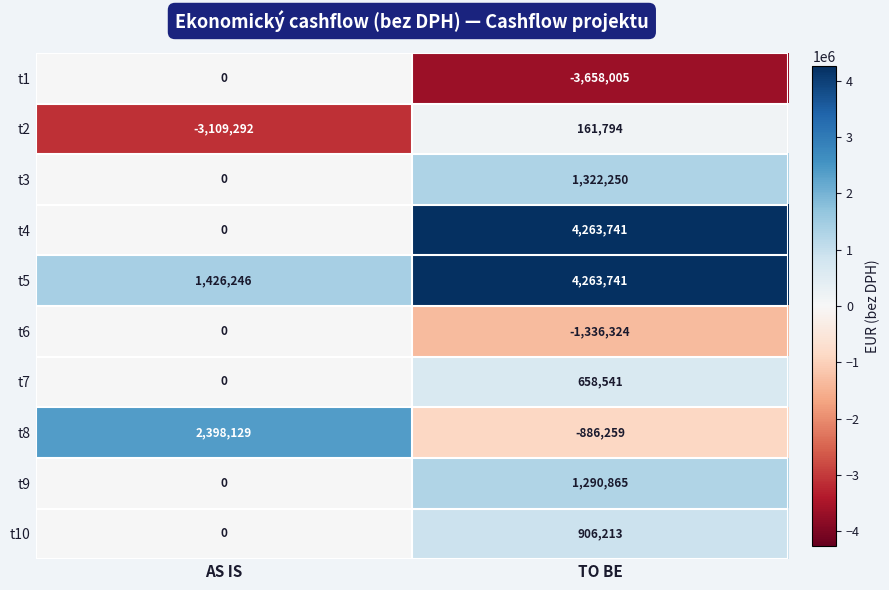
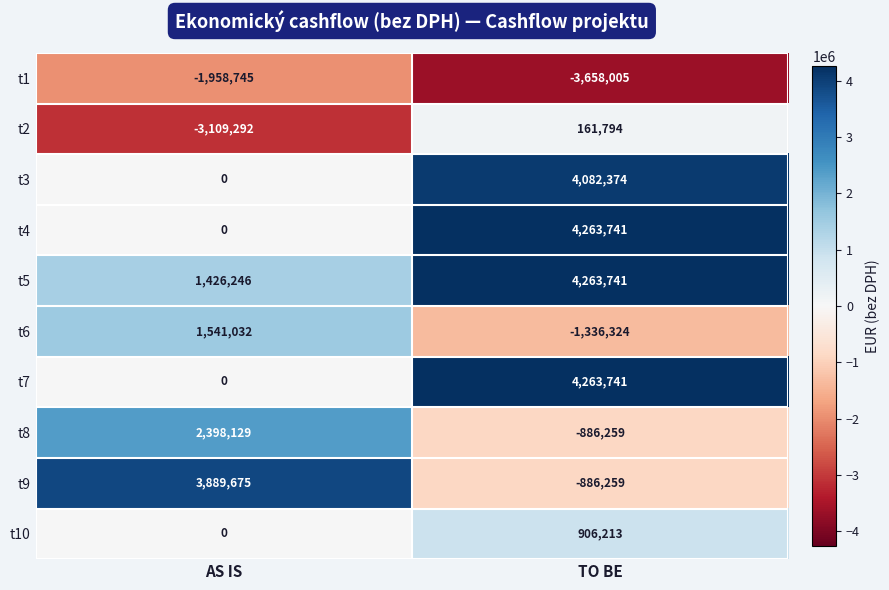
  {
    "t1": {
-     "AS IS": "0",
+     "AS IS": "-1,958,745",
      "TO BE": "-3,658,005"
    },
    "t2": {
      "AS IS": "-3,109,292",
      "TO BE": "161,794"
    },
    "t3": {
      "AS IS": "0",
-     "TO BE": "1,322,250"
+     "TO BE": "4,082,374"
    },
    "t4": {
      "AS IS": "0",
      "TO BE": "4,263,741"
    },
    "t5": {
      "AS IS": "1,426,246",
      "TO BE": "4,263,741"
    },
    "t6": {
-     "AS IS": "0",
+     "AS IS": "1,541,032",
      "TO BE": "-1,336,324"
    },
    "t7": {
      "AS IS": "0",
-     "TO BE": "658,541"
+     "TO BE": "4,263,741"
    },
    "t8": {
      "AS IS": "2,398,129",
      "TO BE": "-886,259"
    },
    "t9": {
-     "AS IS": "0",
-     "TO BE": "1,290,865"
+     "AS IS": "3,889,675",
+     "TO BE": "-886,259"
    },
    "t10": {
      "AS IS": "0",
      "TO BE": "906,213"
    }
  }
